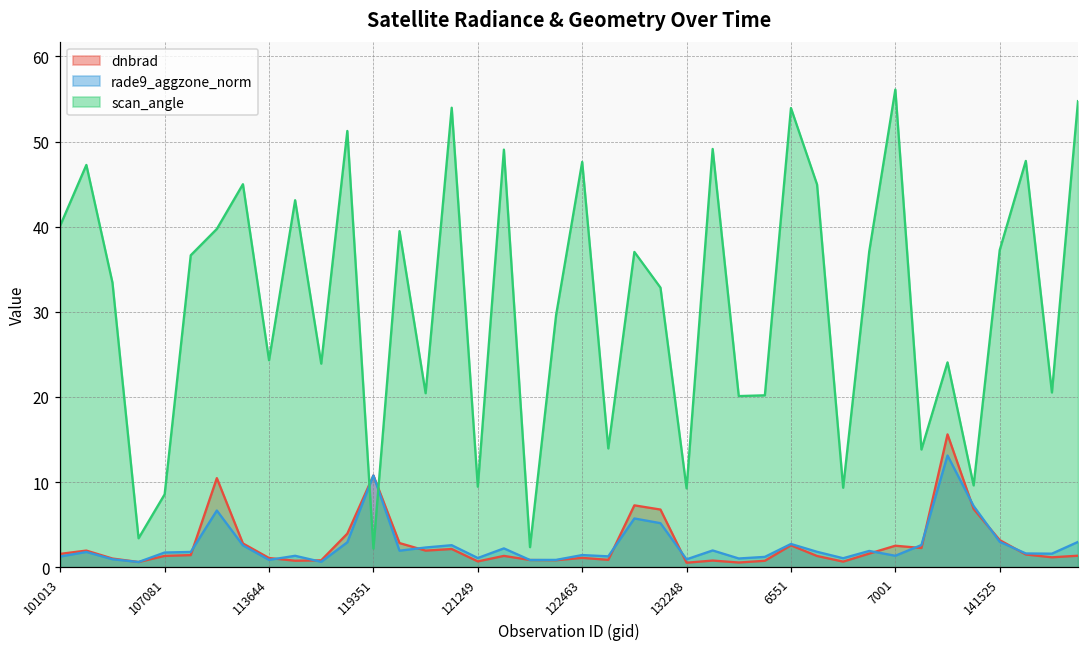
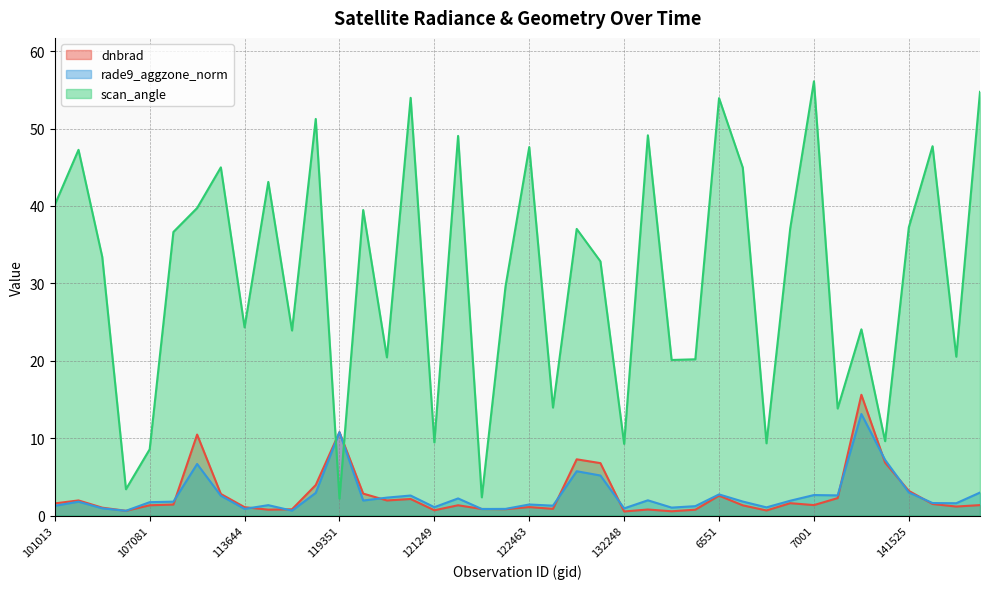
  {
    "dnbrad": {
      "107081": 1,
      "121249": 1,
      "122463": 1,
      "132248": 1,
-     "7001": 3
+     "7001": 1
    },
    "rade9_aggzone_norm": {
      "107081": 2,
      "121249": 1,
      "122463": 1,
      "132248": 1,
-     "7001": 1
+     "7001": 3
    },
    "scan_angle": {
      "101013": 40,
      "107081": 9,
      "113644": 24,
      "119351": 2,
      "121249": 9,
      "122463": 48,
      "132248": 9,
      "6551": 54,
      "7001": 56,
      "141525": 37
    }
  }
